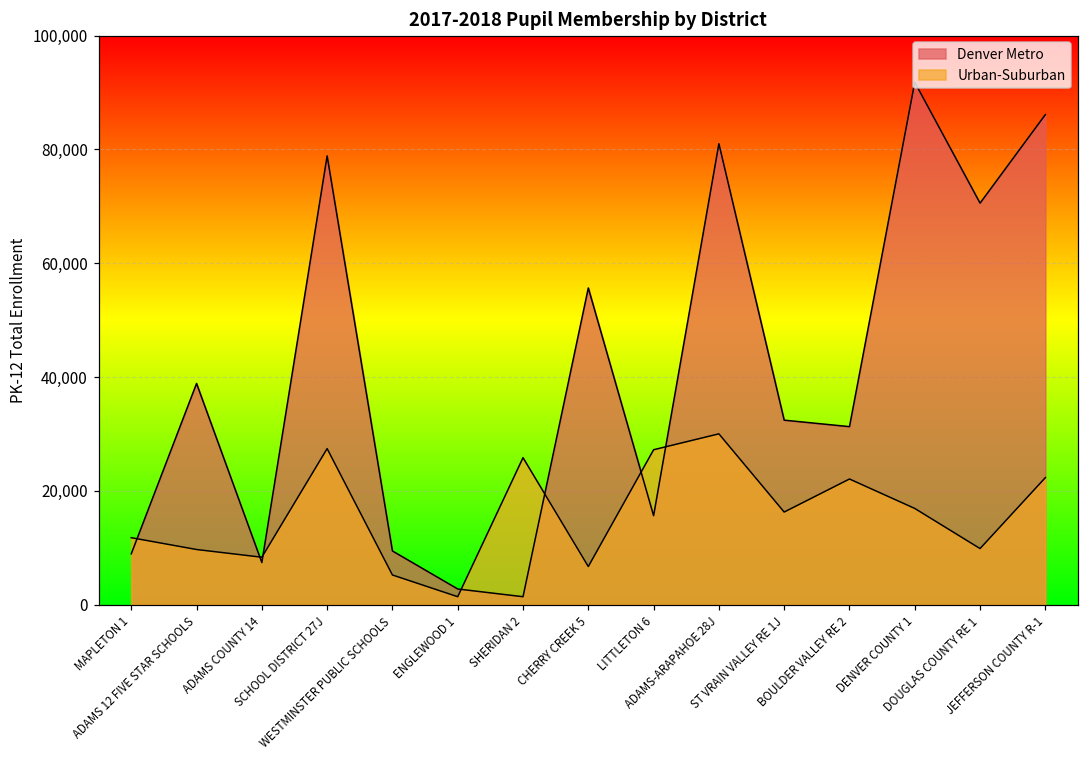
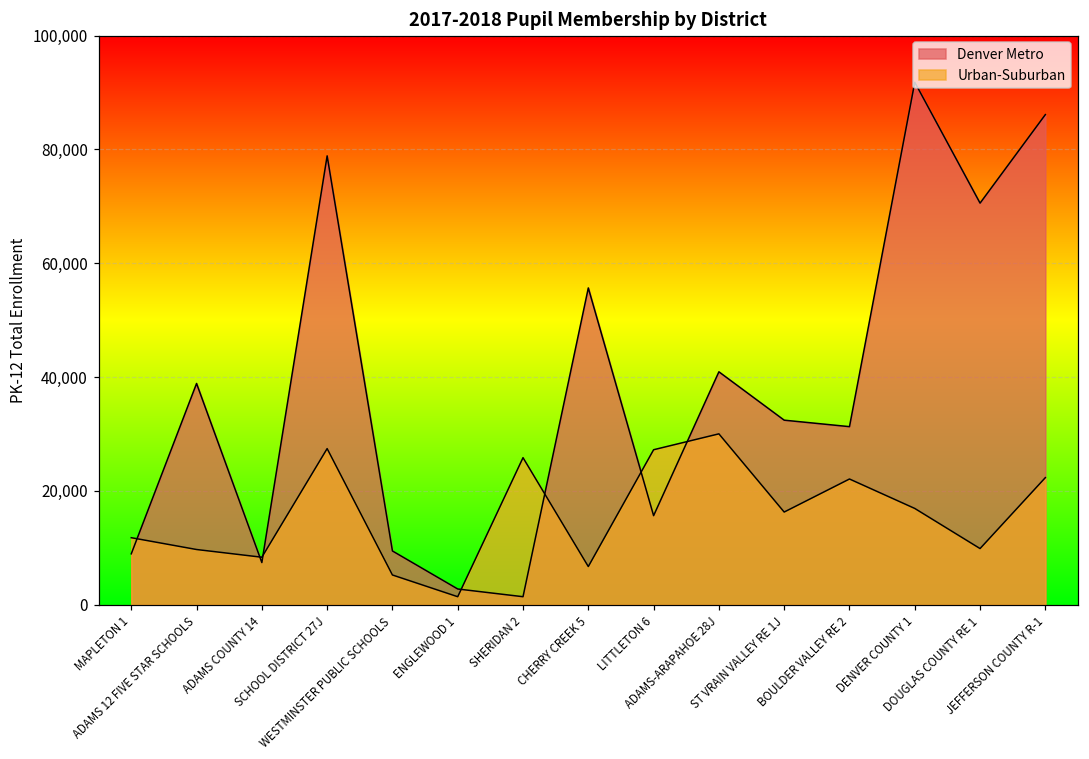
  {
    "Denver Metro": {
      "MAPLETON 1": "9,000",
      "ADAMS 12 FIVE STAR SCHOOLS": "39,000",
      "ADAMS COUNTY 14": "7,000",
      "SCHOOL DISTRICT 27J": "79,000",
      "WESTMINSTER PUBLIC SCHOOLS": "9,000",
      "ENGLEWOOD 1": "3,000",
      "SHERIDAN 2": "1,000",
      "CHERRY CREEK 5": "56,000",
      "LITTLETON 6": "16,000",
-     "ADAMS-ARAPAHOE 28J": "81,000",
+     "ADAMS-ARAPAHOE 28J": "41,000",
      "ST VRAIN VALLEY RE 1J": "32,000",
      "BOULDER VALLEY RE 2": "31,000",
      "DOUGLAS COUNTY RE 1": "71,000",
      "JEFFERSON COUNTY R-1": "86,000"
    },
    "Urban-Suburban": {
      "MAPLETON 1": "12,000",
      "ADAMS 12 FIVE STAR SCHOOLS": "10,000",
      "ADAMS COUNTY 14": "8,000",
      "SCHOOL DISTRICT 27J": "27,000",
      "WESTMINSTER PUBLIC SCHOOLS": "5,000",
      "ENGLEWOOD 1": "1,000",
      "SHERIDAN 2": "26,000",
      "CHERRY CREEK 5": "7,000",
      "LITTLETON 6": "27,000",
      "ADAMS-ARAPAHOE 28J": "30,000",
      "ST VRAIN VALLEY RE 1J": "16,000",
      "BOULDER VALLEY RE 2": "22,000",
      "DENVER COUNTY 1": "17,000",
      "DOUGLAS COUNTY RE 1": "10,000",
      "JEFFERSON COUNTY R-1": "22,000"
    }
  }
